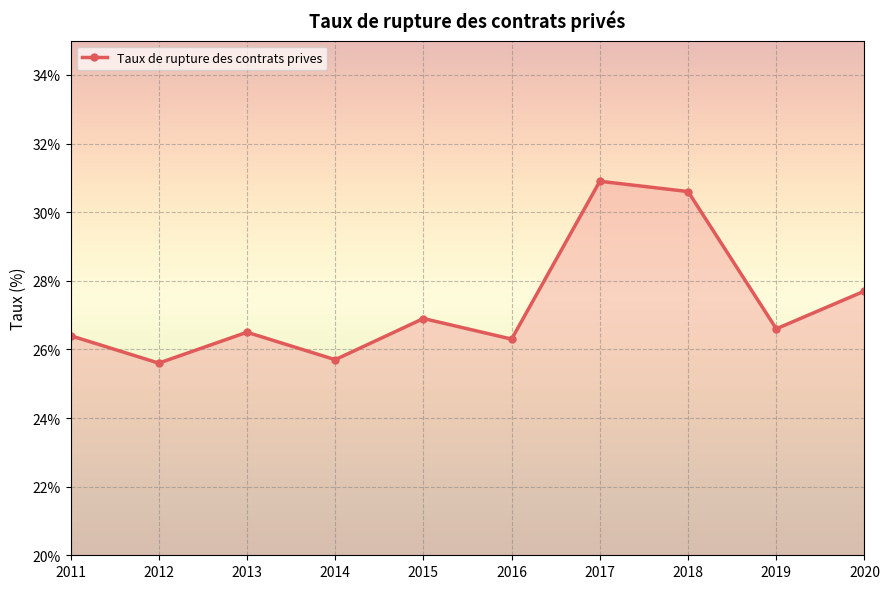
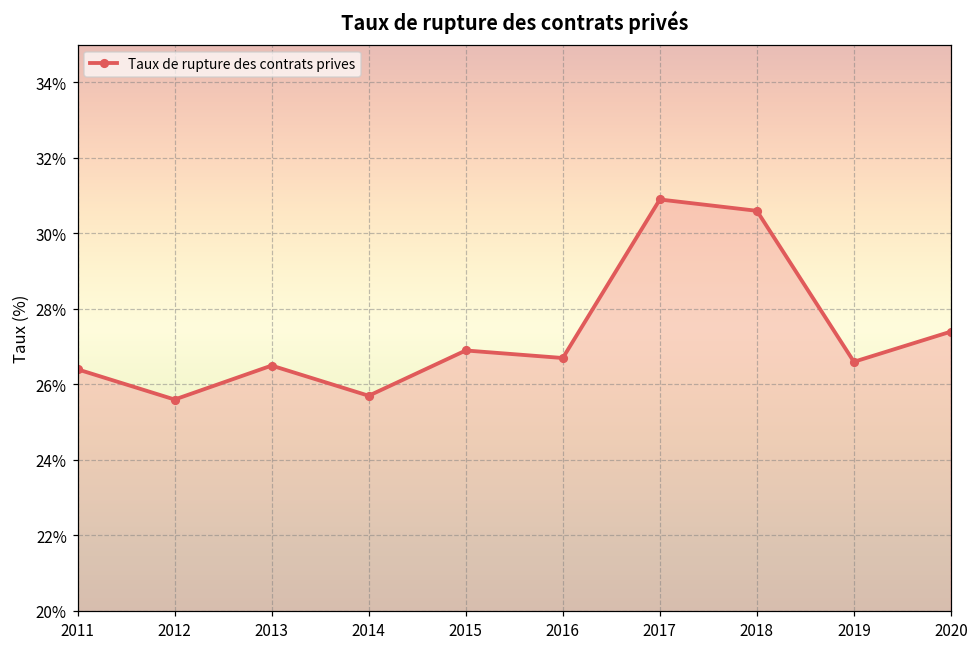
  {
    "2011": "26.4%",
    "2012": "25.6%",
    "2013": "26.5%",
    "2014": "25.7%",
    "2015": "26.9%",
-   "2016": "26.3%",
+   "2016": "26.7%",
    "2017": "30.9%",
    "2018": "30.6%",
    "2019": "26.6%",
-   "2020": "27.7%"
+   "2020": "27.4%"
  }
